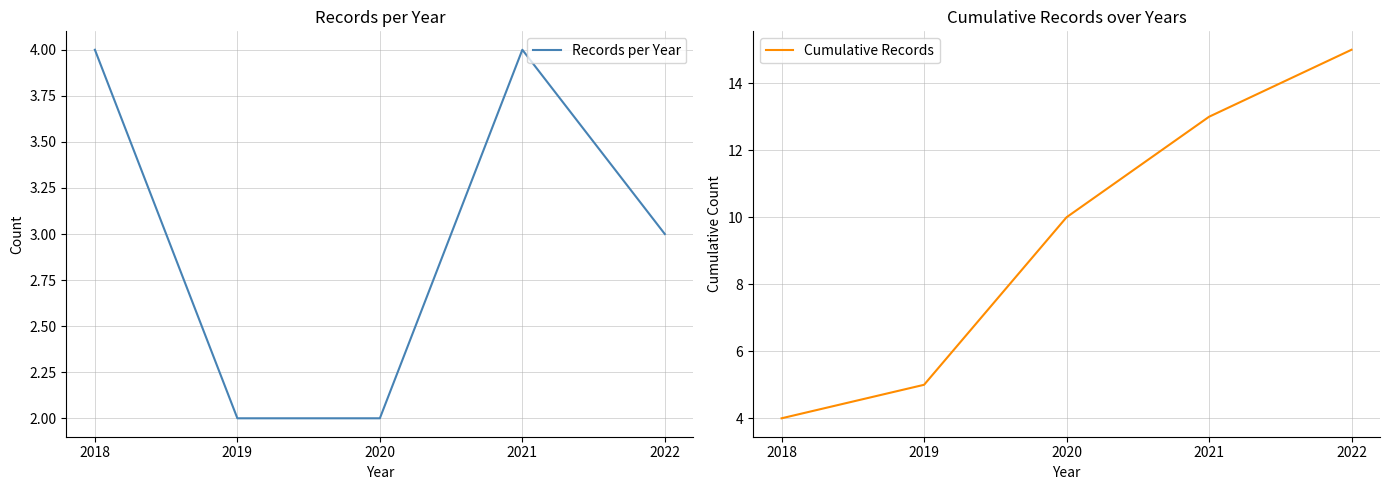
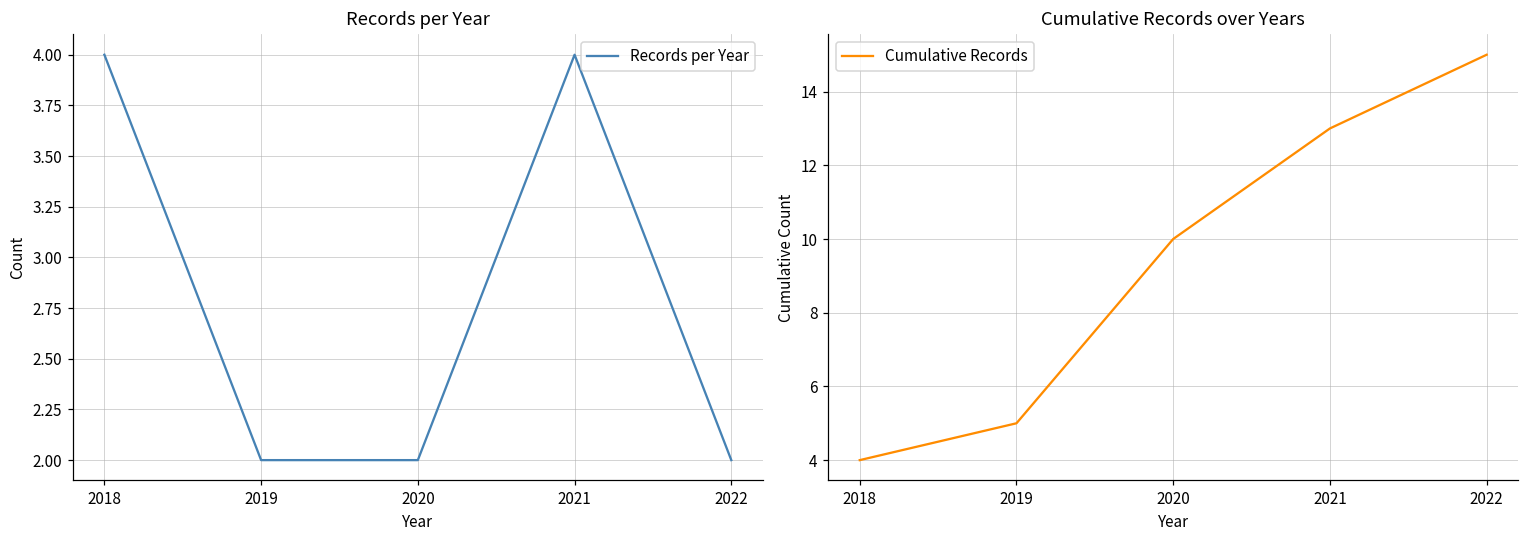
  {
    "Records per Year": {
      "2018": 4,
      "2019": 2,
      "2020": 2,
      "2021": 4,
-     "2022": 3
+     "2022": 2
    },
    "Cumulative Records over Years": {
      "2018": 4.0,
      "2019": 5.0,
      "2020": 10.0,
      "2021": 13.0,
      "2022": 15.0
    }
  }
